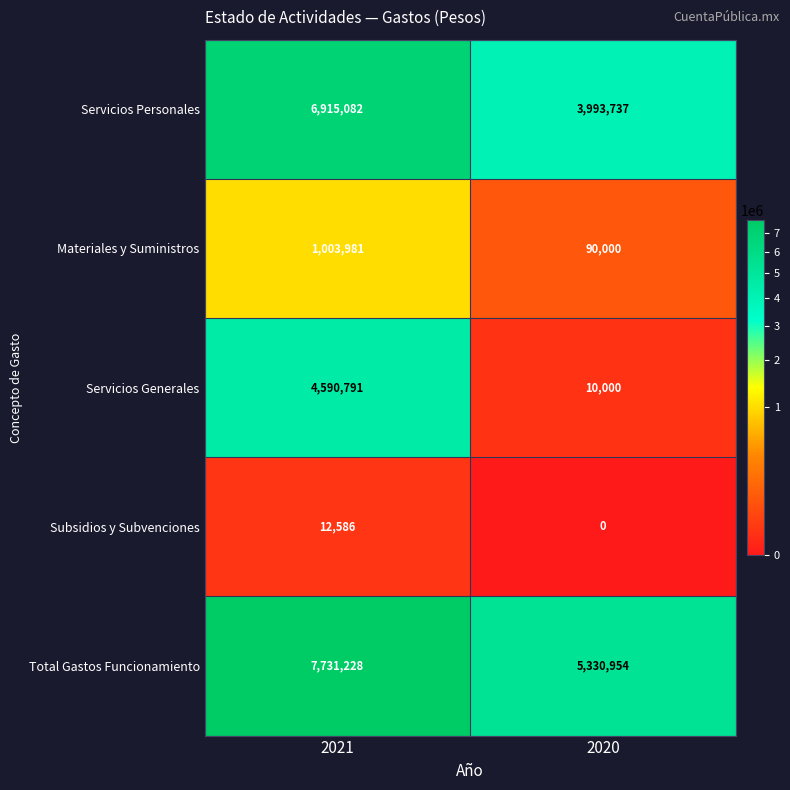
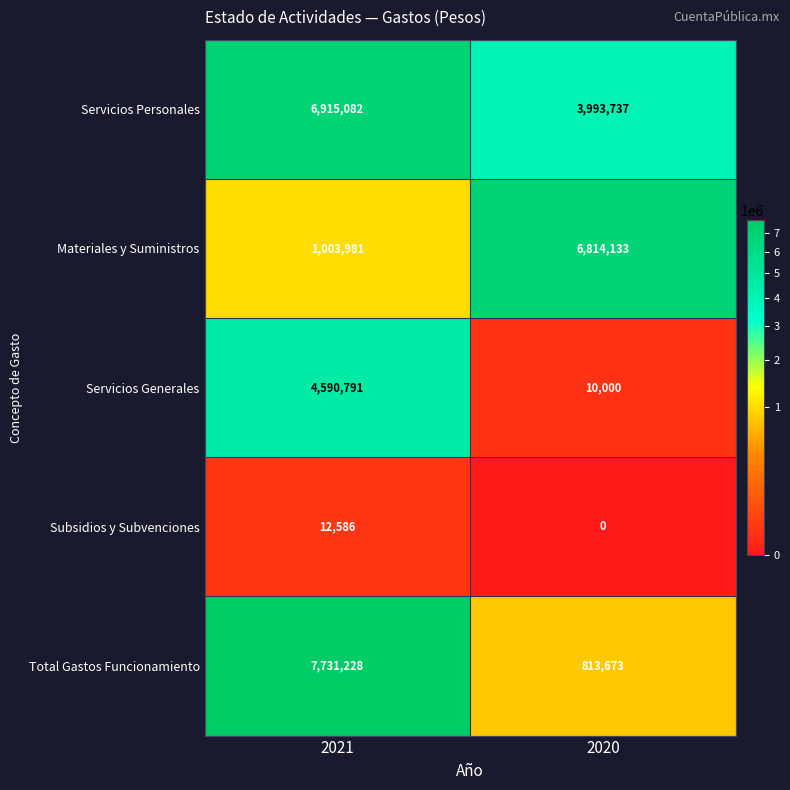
  {
    "Servicios Personales": {
      "2021": "6,915,082",
      "2020": "3,993,737"
    },
    "Materiales y Suministros": {
      "2021": "1,003,981",
-     "2020": "90,000"
+     "2020": "6,814,133"
    },
    "Servicios Generales": {
      "2021": "4,590,791",
      "2020": "10,000"
    },
    "Subsidios y Subvenciones": {
      "2021": "12,586",
      "2020": "0"
    },
    "Total Gastos Funcionamiento": {
      "2021": "7,731,228",
-     "2020": "5,330,954"
+     "2020": "813,673"
    }
  }
